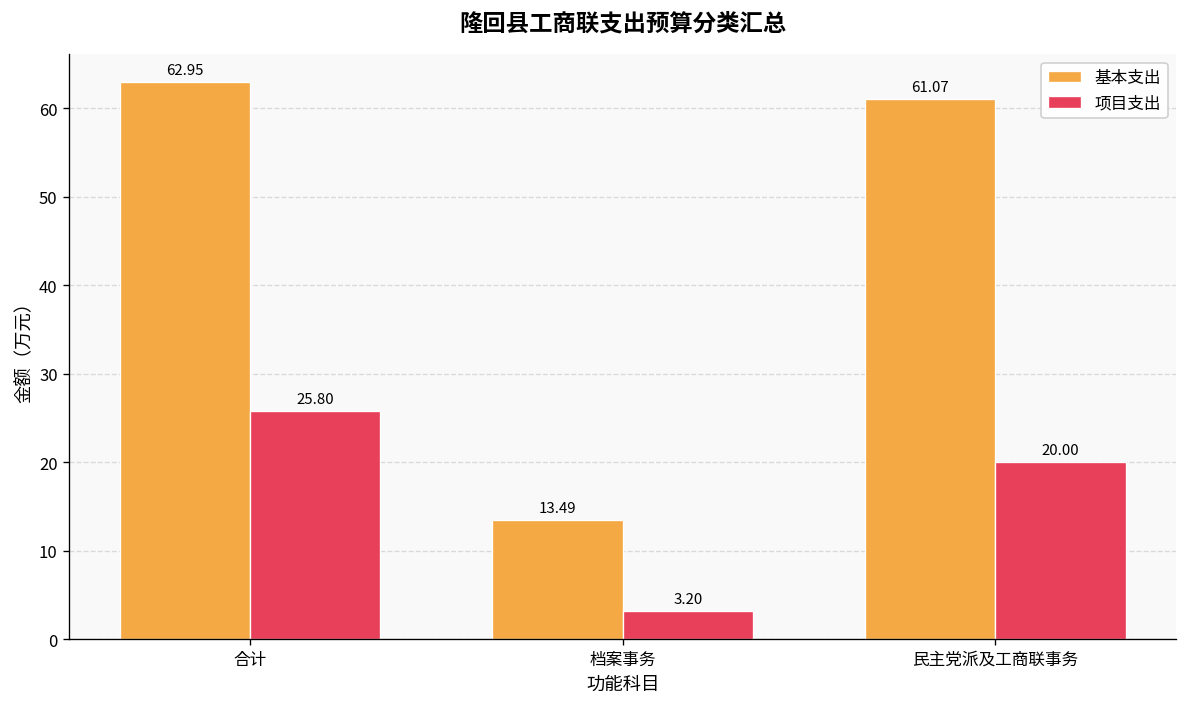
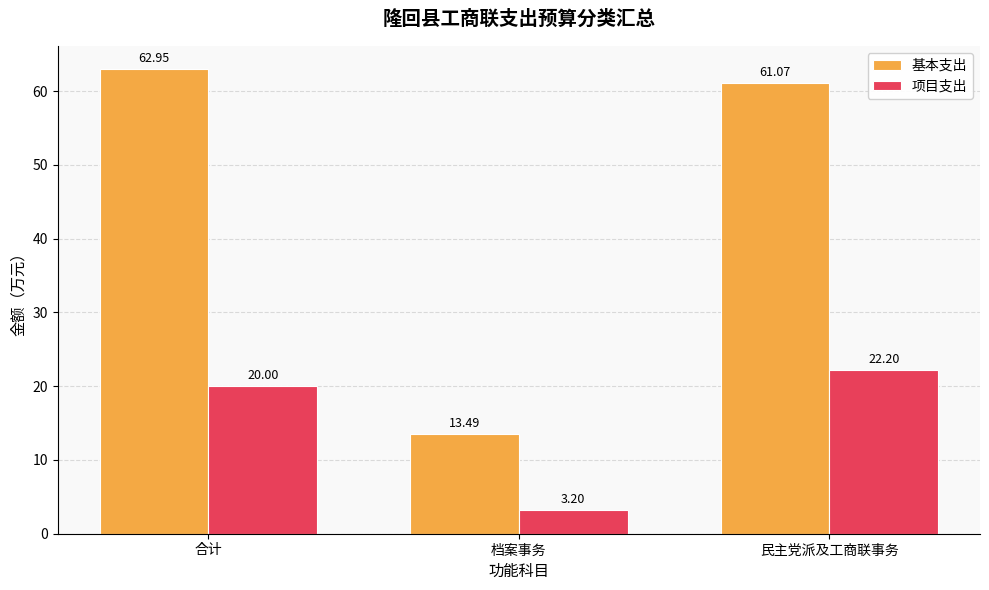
  {
    "基本支出": {
      "合计": 62.95,
      "档案事务": 13.49,
      "民主党派及工商联事务": 61.07
    },
    "项目支出": {
-     "合计": 25.80,
+     "合计": 20.00,
      "档案事务": 3.20,
-     "民主党派及工商联事务": 20.00
+     "民主党派及工商联事务": 22.20
    }
  }
